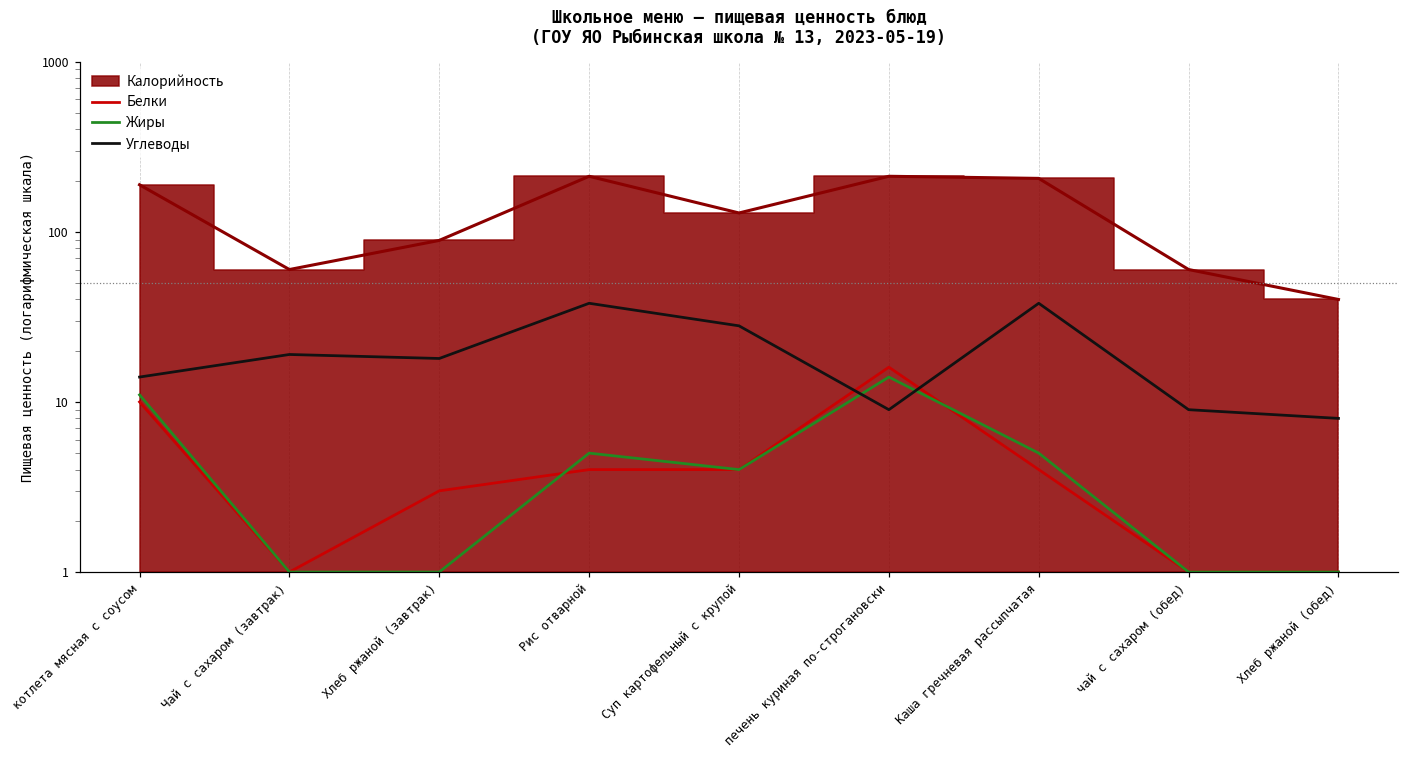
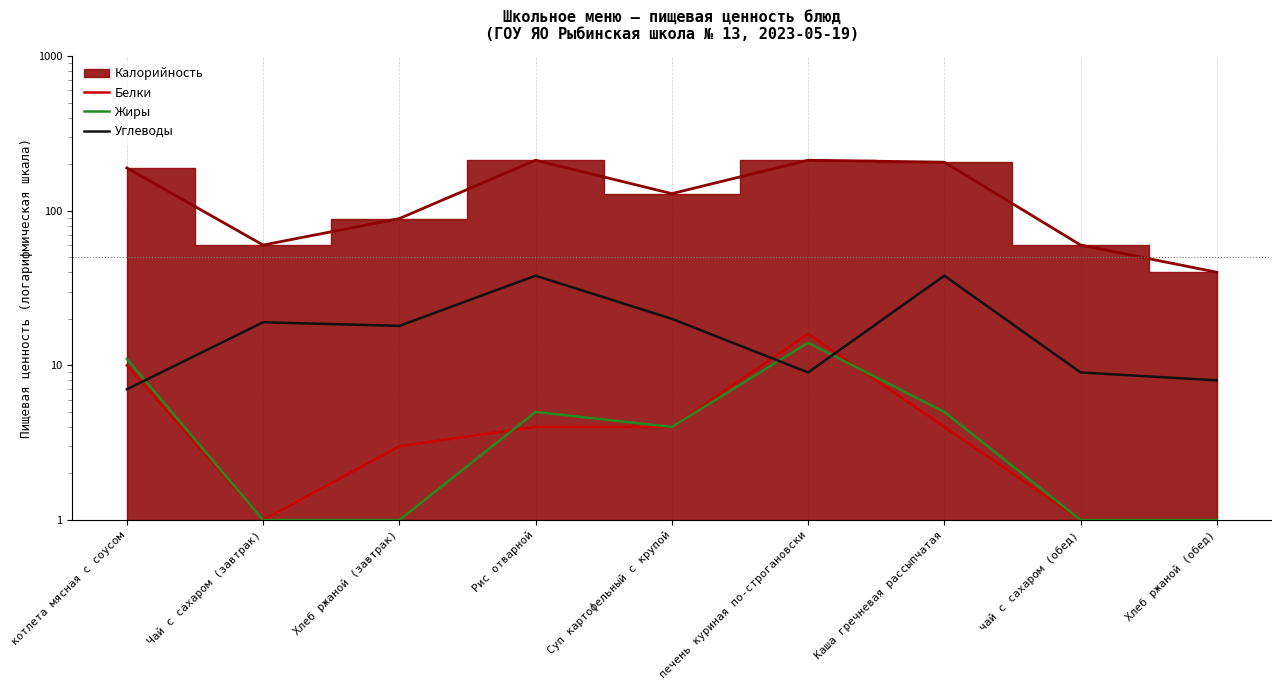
  {
    "Белки": {
      "котлета мясная с соусом": 10,
      "Хлеб ржаной (завтрак)": 3,
      "Рис отварной": 4,
      "печень куриная по-строгановски": 16,
      "Каша гречневая рассыпчатая": 4
    },
    "Жиры": {
      "котлета мясная с соусом": 11,
      "Хлеб ржаной (завтрак)": 1,
      "Рис отварной": 5,
      "печень куриная по-строгановски": 14,
      "Каша гречневая рассыпчатая": 5
    },
    "Углеводы": {
-     "котлета мясная с соусом": 14,
+     "котлета мясная с соусом": 7,
      "Чай с сахаром (завтрак)": 19,
      "Хлеб ржаной (завтрак)": 18,
      "Рис отварной": 38,
-     "Суп картофельный с крупой": 28,
+     "Суп картофельный с крупой": 20,
      "печень куриная по-строгановски": 9,
      "Каша гречневая рассыпчатая": 38,
      "чай с сахаром (обед)": 9,
      "Хлеб ржаной (обед)": 8
    }
  }
